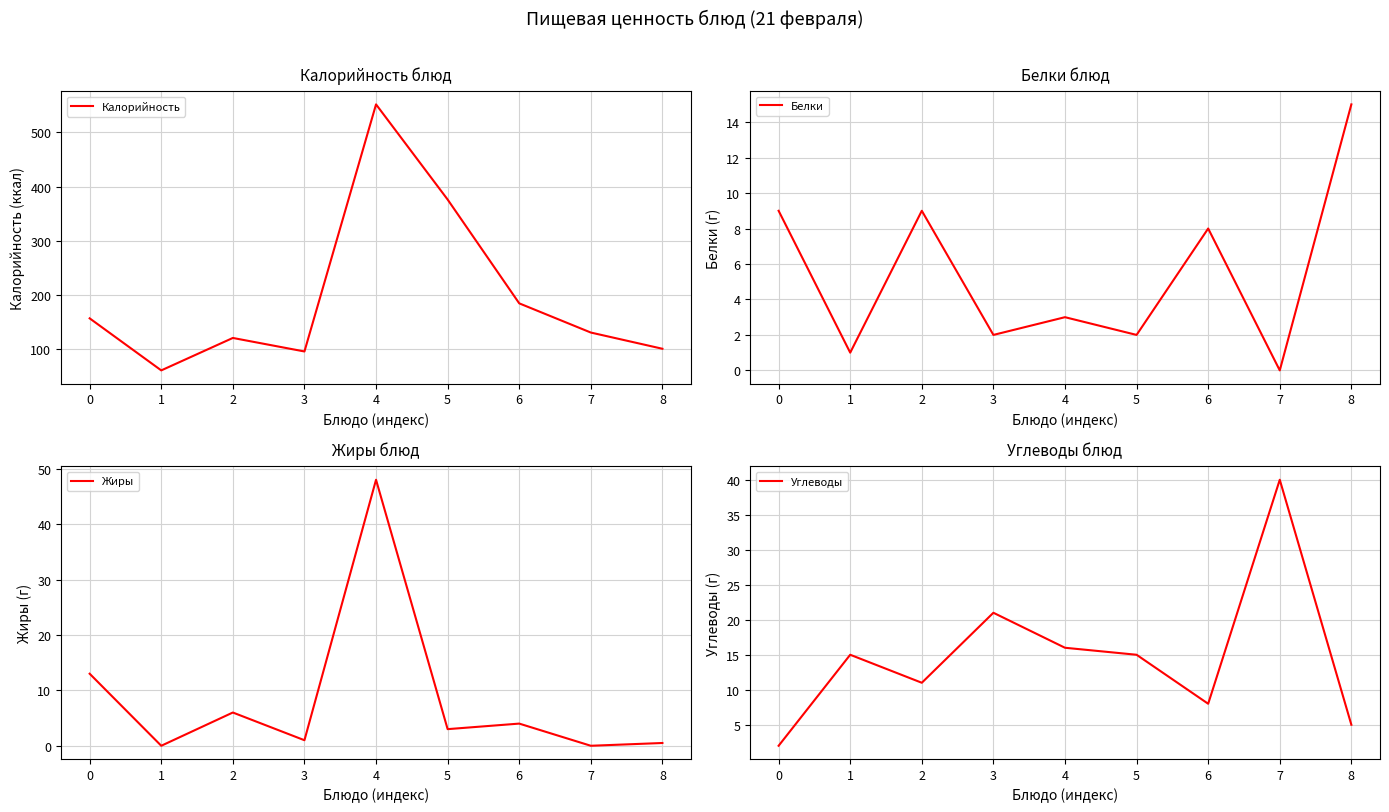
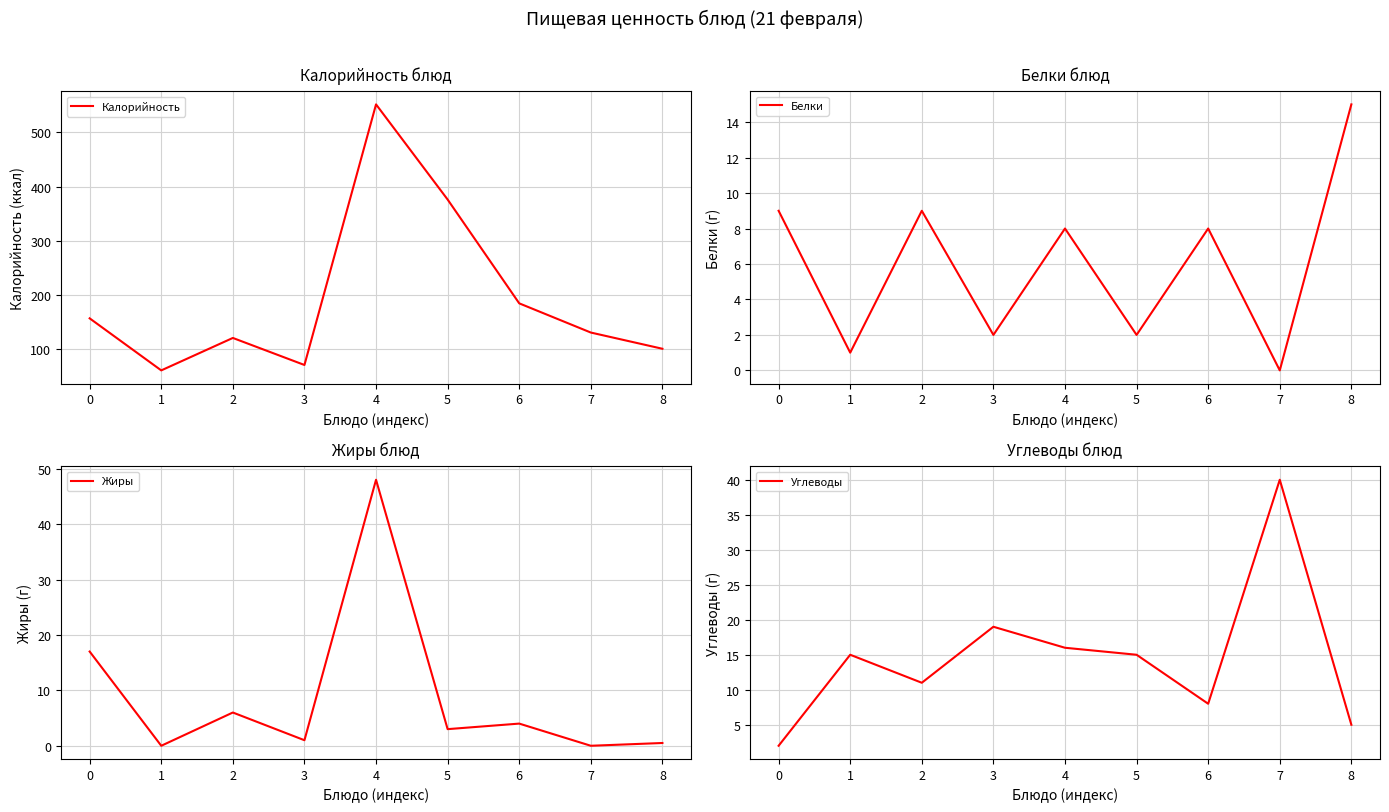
  {
    "Калорийность блюд": {
      "0": 160,
      "1": 60,
      "2": 120,
-     "3": 100,
+     "3": 70,
      "4": 550,
      "5": 380,
      "6": 180,
      "7": 130,
      "8": 100
    },
    "Белки блюд": {
      "0": 9,
      "1": 1,
      "2": 9,
      "3": 2,
-     "4": 3,
+     "4": 8,
      "5": 2,
      "6": 8,
      "7": 0,
      "8": 15
    },
    "Жиры блюд": {
-     "0": 13,
+     "0": 17,
      "1": 0,
      "2": 6,
      "3": 1,
      "4": 48,
      "5": 3,
      "6": 4,
      "7": 0,
      "8": 1
    },
    "Углеводы блюд": {
      "0": 2,
      "1": 15,
      "2": 11,
-     "3": 21,
+     "3": 19,
      "4": 16,
      "5": 15,
      "6": 8,
      "7": 40,
      "8": 5
    }
  }
